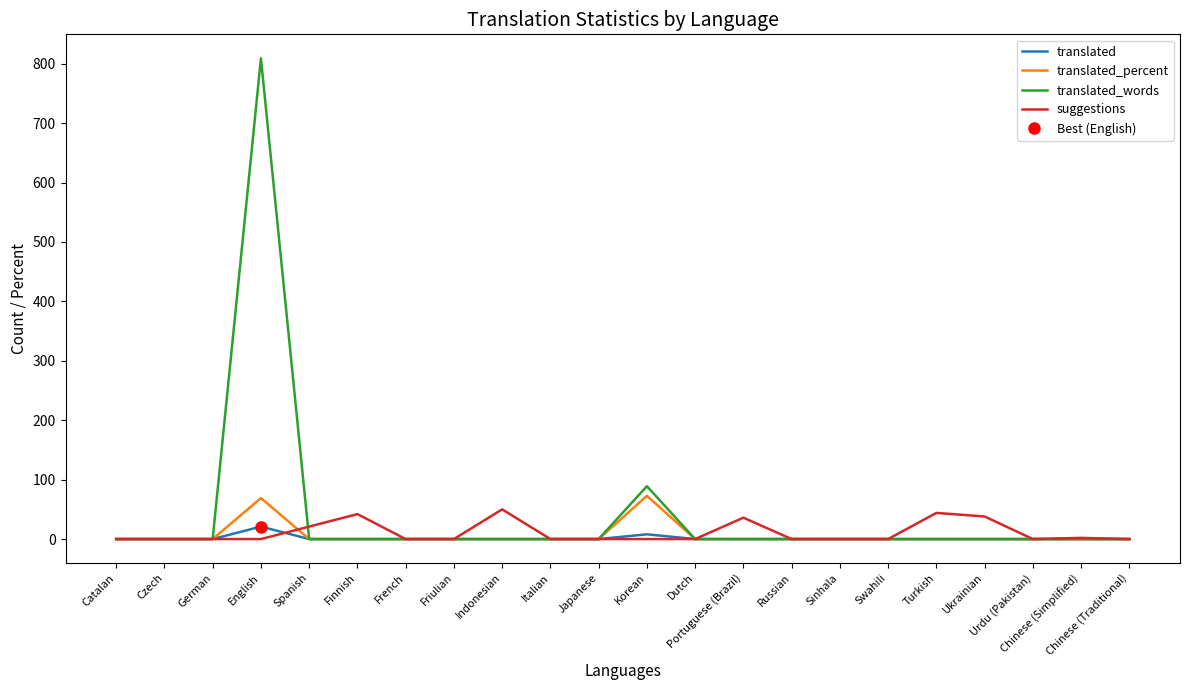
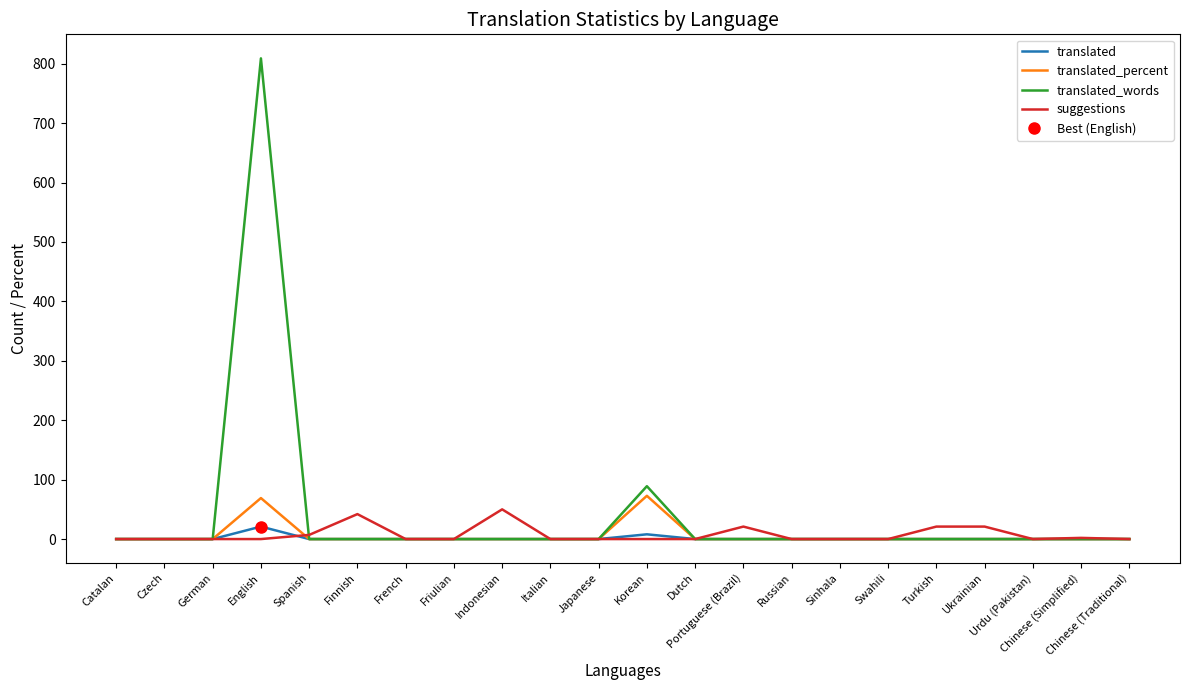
  {
    "translated": {
      "Korean": 10
    },
    "translated_percent": {
      "English": 70,
      "Korean": 70
    },
    "translated_words": {
      "English": 810,
      "Korean": 90
    },
    "suggestions": {
      "English": 0,
-     "Spanish": 20,
+     "Spanish": 10,
      "Finnish": 40,
      "Indonesian": 50,
      "Korean": 0,
-     "Portuguese (Brazil)": 40,
-     "Turkish": 40,
-     "Ukrainian": 40
+     "Portuguese (Brazil)": 20,
+     "Turkish": 20,
+     "Ukrainian": 20
    }
  }
